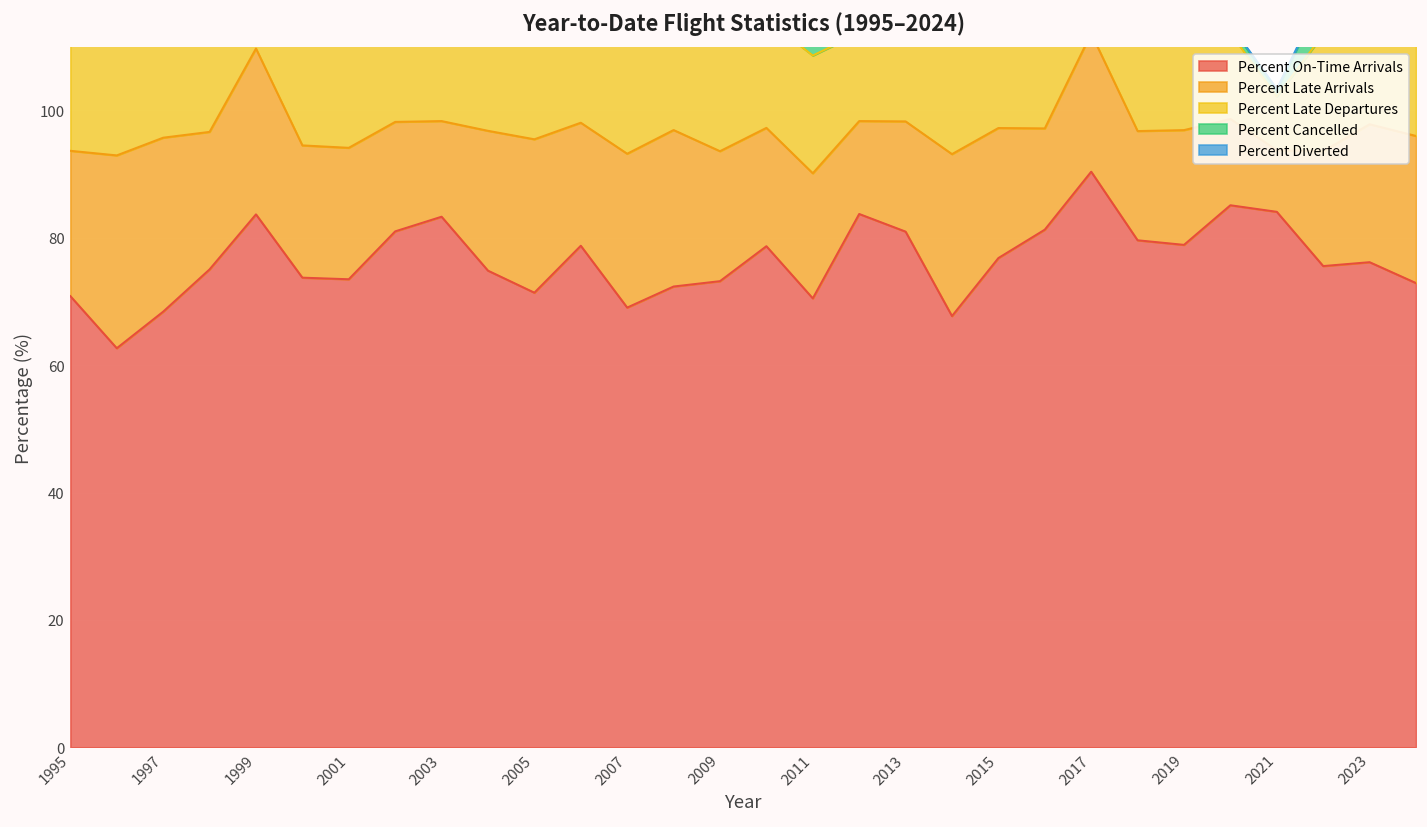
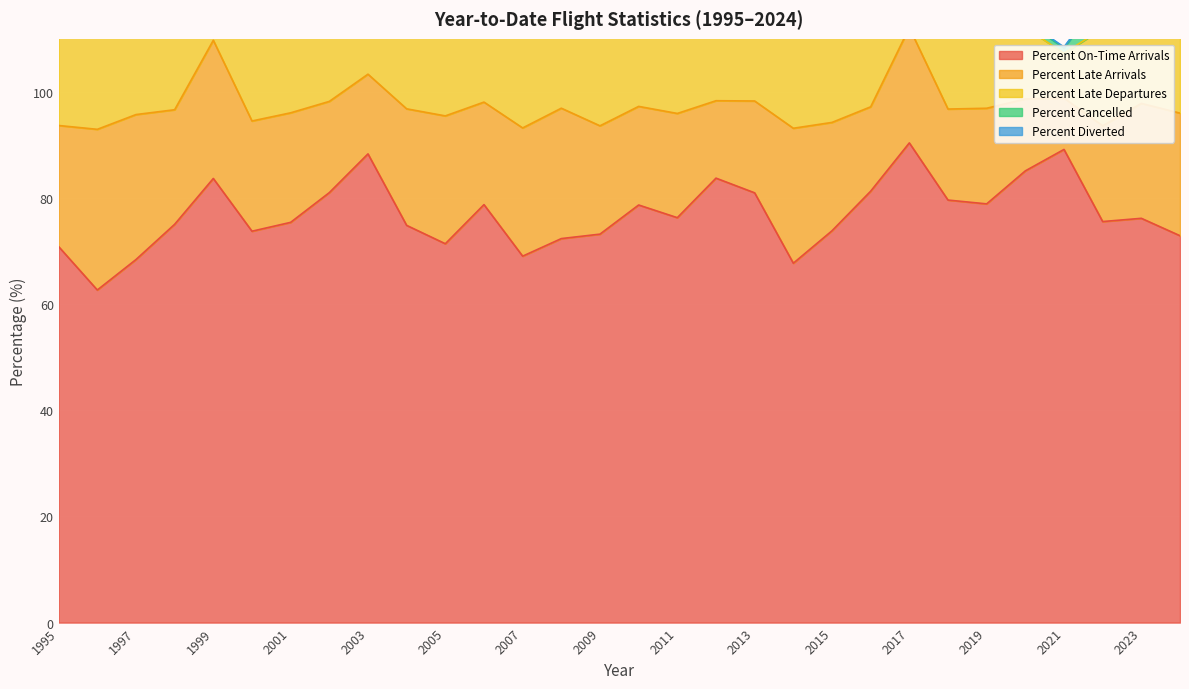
  {
    "Percent On-Time Arrivals": {
      "1995": 71,
      "1997": 68,
      "1999": 84,
-     "2001": 74,
-     "2003": 83,
+     "2001": 75,
+     "2003": 88,
      "2005": 71,
      "2007": 69,
      "2009": 73,
-     "2011": 71,
+     "2011": 76,
      "2013": 81,
-     "2015": 77,
+     "2015": 74,
      "2017": 90,
      "2019": 79,
-     "2021": 84,
+     "2021": 89,
      "2023": 76
    }
  }
